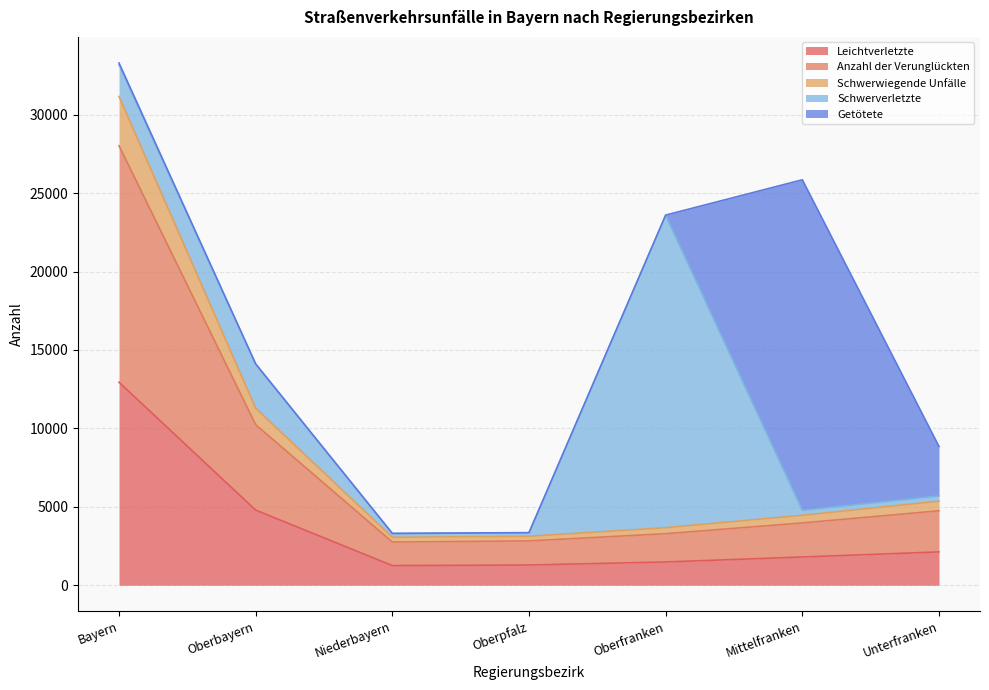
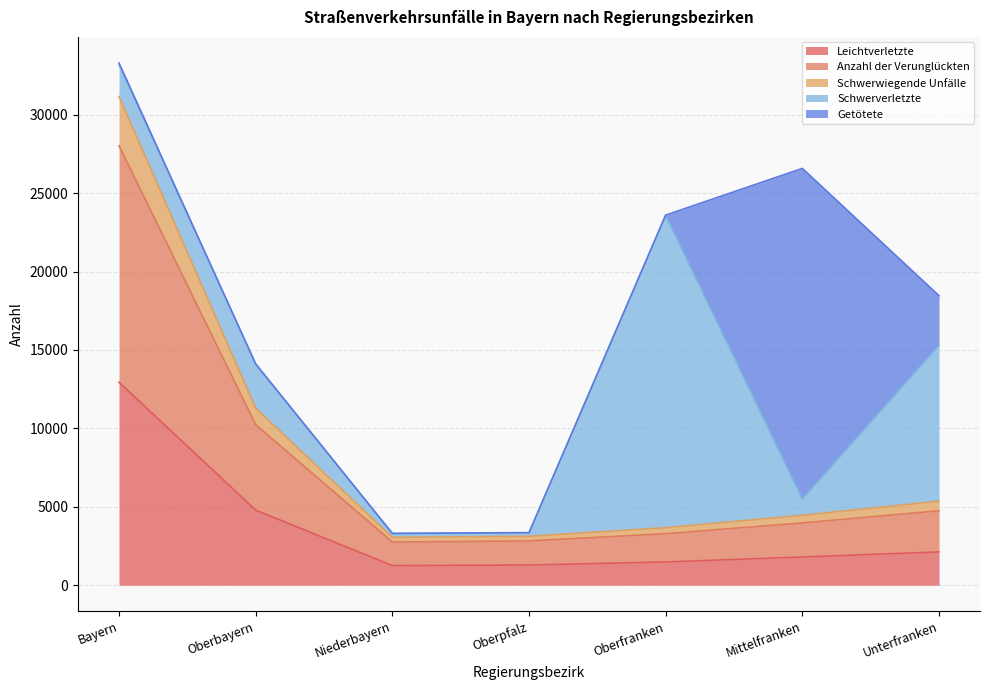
  {
    "Schwerverletzte": {
-     "Mittelfranken": 300,
-     "Unterfranken": 300
+     "Mittelfranken": 1000,
+     "Unterfranken": 9900
    },
    "Getötete": {
      "Mittelfranken": 21100,
      "Unterfranken": 3200
    }
  }
